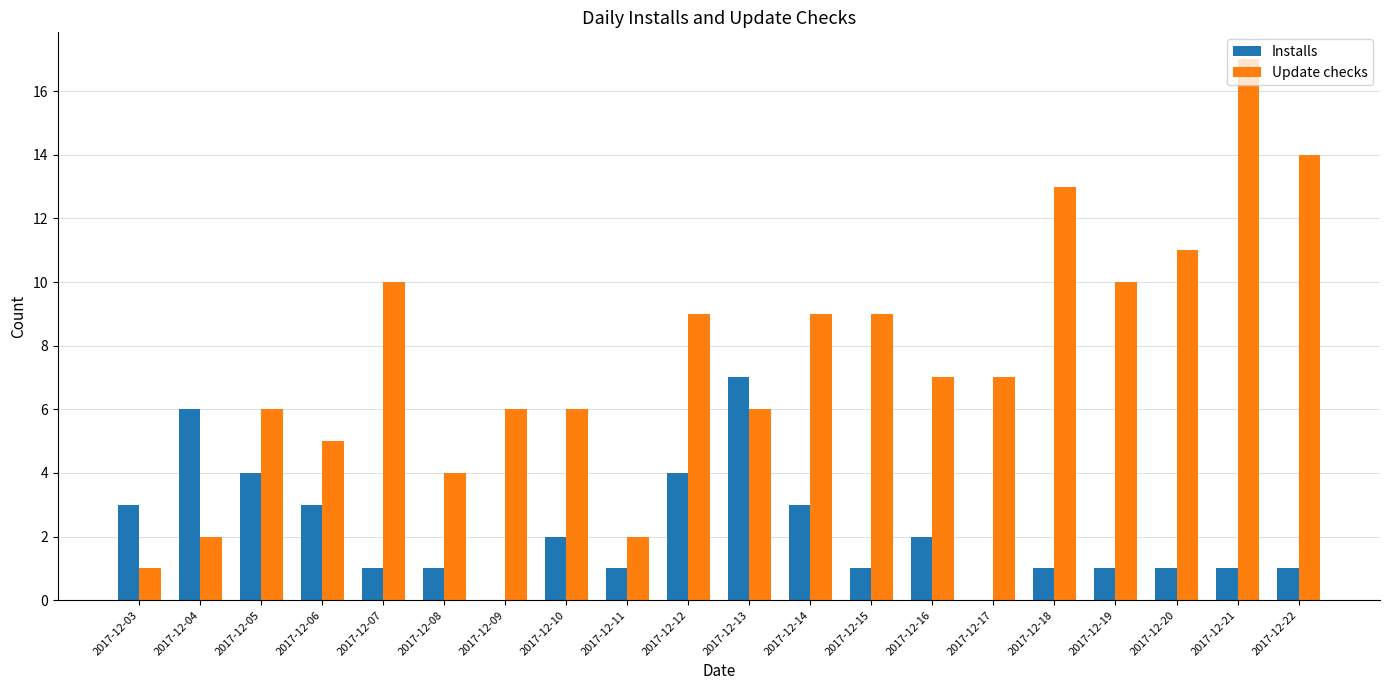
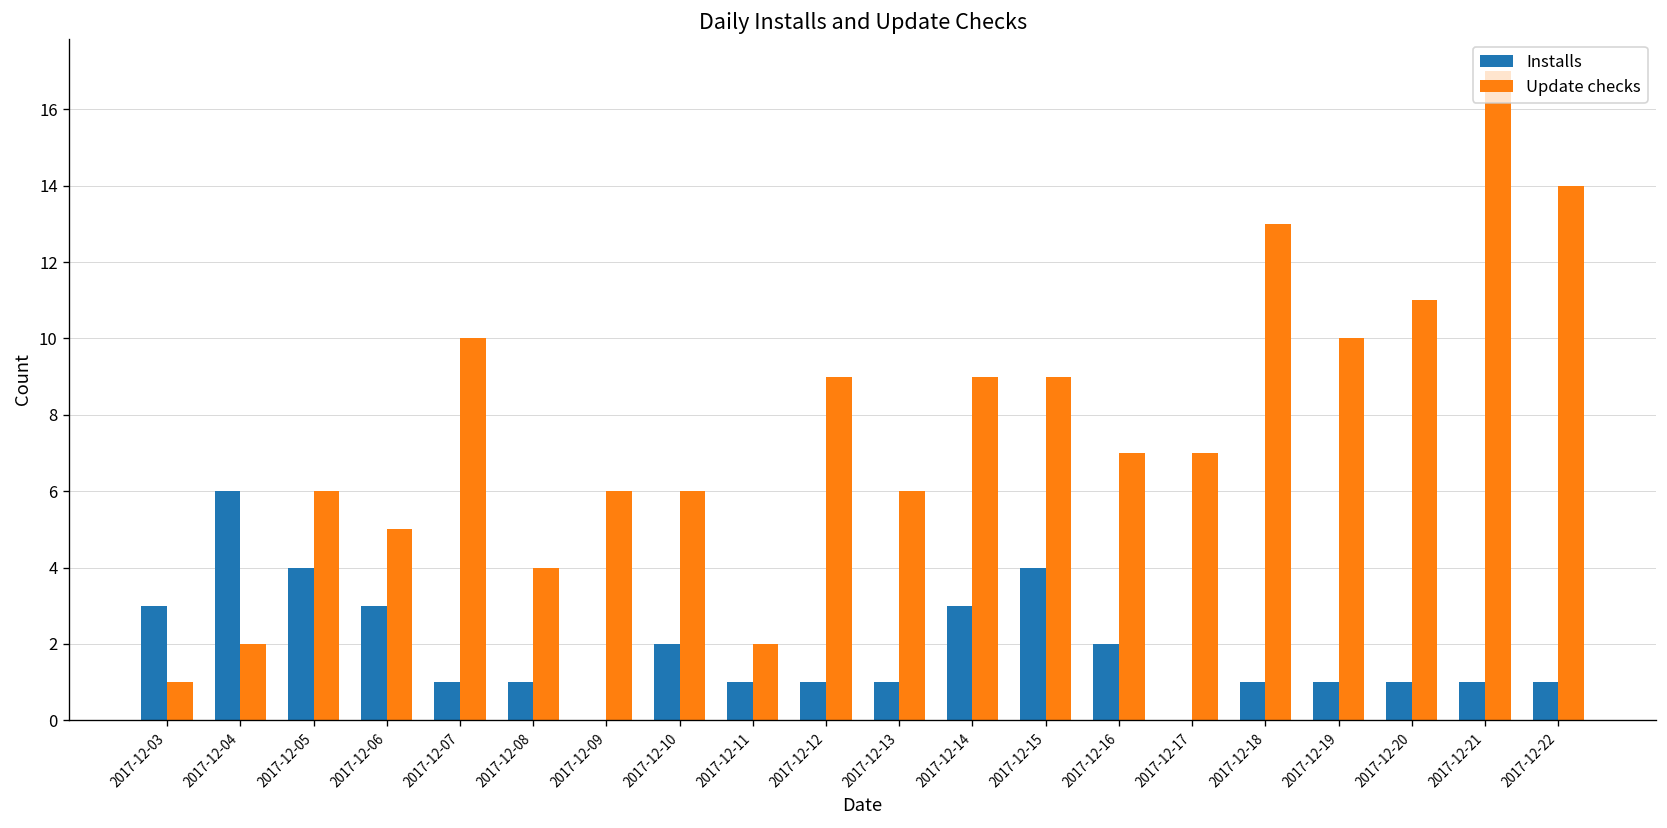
  {
    "Installs": {
      "2017-12-03": 3,
      "2017-12-04": 6,
      "2017-12-05": 4,
      "2017-12-06": 3,
      "2017-12-07": 1,
      "2017-12-08": 1,
      "2017-12-09": 0,
      "2017-12-10": 2,
      "2017-12-11": 1,
-     "2017-12-12": 4,
-     "2017-12-13": 7,
+     "2017-12-12": 1,
+     "2017-12-13": 1,
      "2017-12-14": 3,
-     "2017-12-15": 1,
+     "2017-12-15": 4,
      "2017-12-16": 2,
      "2017-12-17": 0,
      "2017-12-18": 1,
      "2017-12-19": 1,
      "2017-12-20": 1,
      "2017-12-21": 1,
      "2017-12-22": 1
    },
    "Update checks": {
      "2017-12-03": 1,
      "2017-12-04": 2,
      "2017-12-05": 6,
      "2017-12-06": 5,
      "2017-12-07": 10,
      "2017-12-08": 4,
      "2017-12-09": 6,
      "2017-12-10": 6,
      "2017-12-11": 2,
      "2017-12-12": 9,
      "2017-12-13": 6,
      "2017-12-14": 9,
      "2017-12-15": 9,
      "2017-12-16": 7,
      "2017-12-17": 7,
      "2017-12-18": 13,
      "2017-12-19": 10,
      "2017-12-20": 11,
      "2017-12-22": 14
    }
  }
